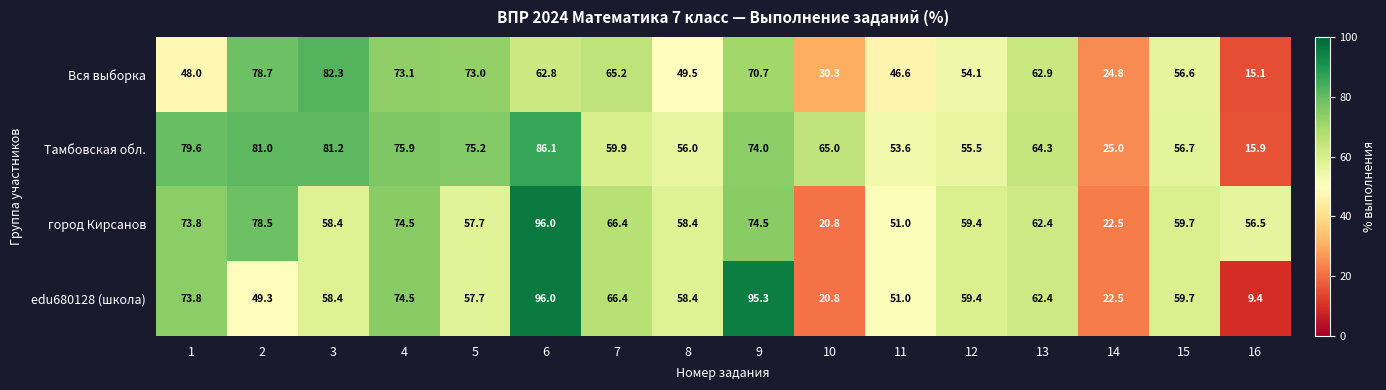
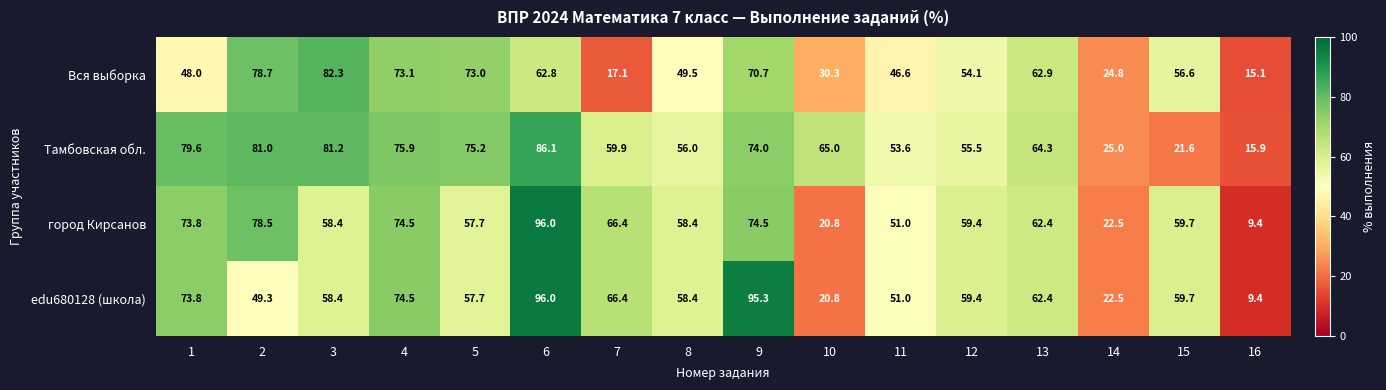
  {
    "Вся выборка": {
      "1": 48.0,
      "2": 78.7,
      "3": 82.3,
      "4": 73.1,
      "5": 73.0,
      "6": 62.8,
-     "7": 65.2,
+     "7": 17.1,
      "8": 49.5,
      "9": 70.7,
      "10": 30.3,
      "11": 46.6,
      "12": 54.1,
      "13": 62.9,
      "14": 24.8,
      "15": 56.6,
      "16": 15.1
    },
    "Тамбовская обл.": {
      "1": 79.6,
      "2": 81.0,
      "3": 81.2,
      "4": 75.9,
      "5": 75.2,
      "6": 86.1,
      "7": 59.9,
      "8": 56.0,
      "9": 74.0,
      "10": 65.0,
      "11": 53.6,
      "12": 55.5,
      "13": 64.3,
      "14": 25.0,
-     "15": 56.7,
+     "15": 21.6,
      "16": 15.9
    },
    "город Кирсанов": {
      "1": 73.8,
      "2": 78.5,
      "3": 58.4,
      "4": 74.5,
      "5": 57.7,
      "6": 96.0,
      "7": 66.4,
      "8": 58.4,
      "9": 74.5,
      "10": 20.8,
      "11": 51.0,
      "12": 59.4,
      "13": 62.4,
      "14": 22.5,
      "15": 59.7,
-     "16": 56.5
+     "16": 9.4
    },
    "edu680128 (школа)": {
      "1": 73.8,
      "2": 49.3,
      "3": 58.4,
      "4": 74.5,
      "5": 57.7,
      "6": 96.0,
      "7": 66.4,
      "8": 58.4,
      "9": 95.3,
      "10": 20.8,
      "11": 51.0,
      "12": 59.4,
      "13": 62.4,
      "14": 22.5,
      "15": 59.7,
      "16": 9.4
    }
  }
